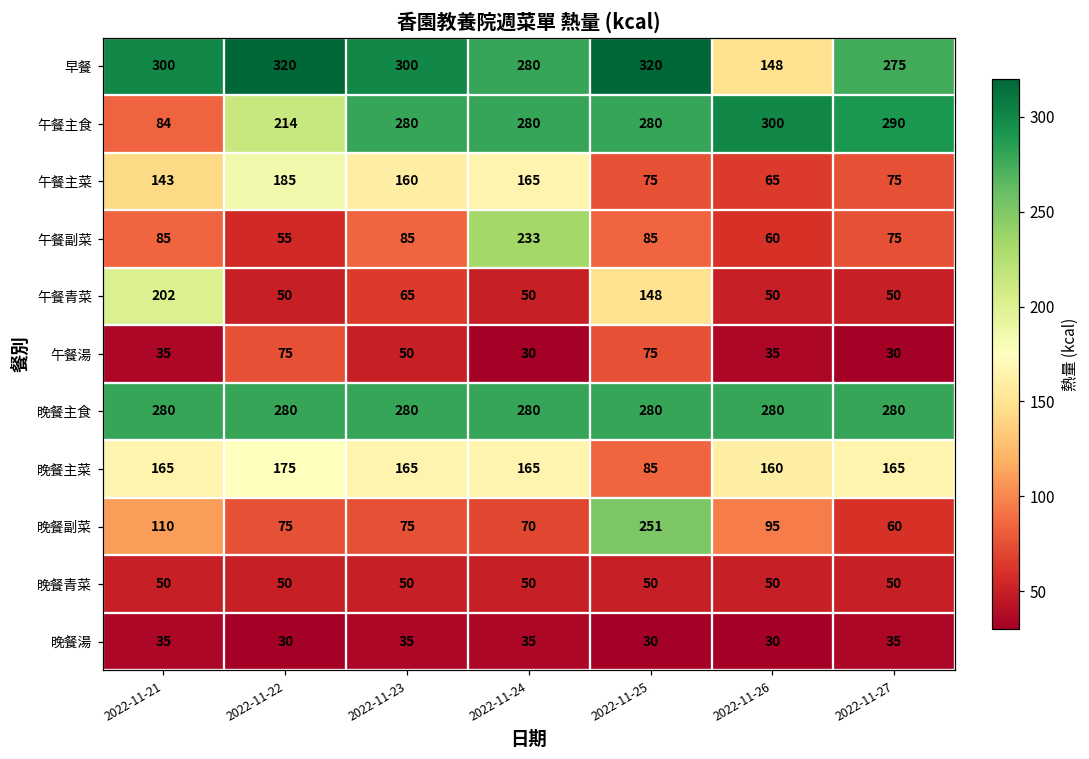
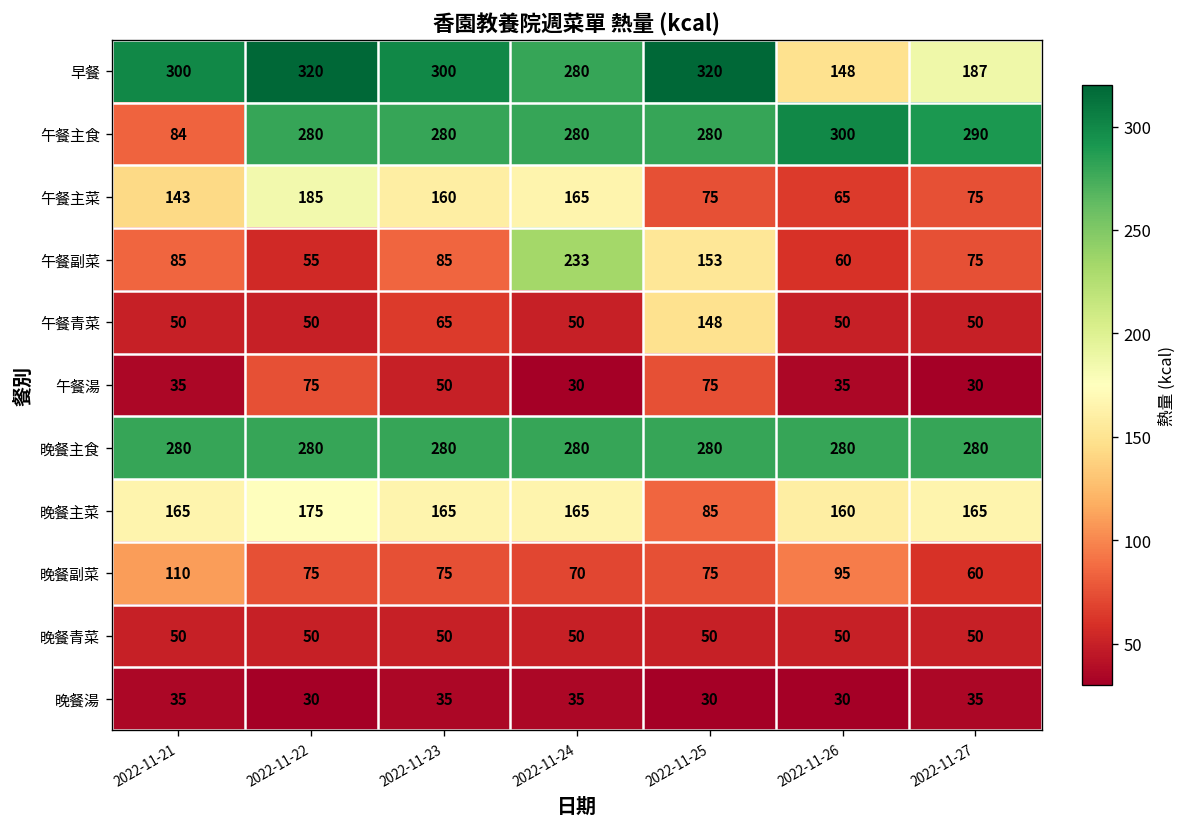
  {
    "早餐": {
      "2022-11-21": 300,
      "2022-11-22": 320,
      "2022-11-23": 300,
      "2022-11-24": 280,
      "2022-11-25": 320,
      "2022-11-26": 148,
-     "2022-11-27": 275
+     "2022-11-27": 187
    },
    "午餐主食": {
      "2022-11-21": 84,
-     "2022-11-22": 214,
+     "2022-11-22": 280,
      "2022-11-23": 280,
      "2022-11-24": 280,
      "2022-11-25": 280,
      "2022-11-26": 300,
      "2022-11-27": 290
    },
    "午餐主菜": {
      "2022-11-21": 143,
      "2022-11-22": 185,
      "2022-11-23": 160,
      "2022-11-24": 165,
      "2022-11-25": 75,
      "2022-11-26": 65,
      "2022-11-27": 75
    },
    "午餐副菜": {
      "2022-11-21": 85,
      "2022-11-22": 55,
      "2022-11-23": 85,
      "2022-11-24": 233,
-     "2022-11-25": 85,
+     "2022-11-25": 153,
      "2022-11-26": 60,
      "2022-11-27": 75
    },
    "午餐青菜": {
-     "2022-11-21": 202,
+     "2022-11-21": 50,
      "2022-11-22": 50,
      "2022-11-23": 65,
      "2022-11-24": 50,
      "2022-11-25": 148,
      "2022-11-26": 50,
      "2022-11-27": 50
    },
    "午餐湯": {
      "2022-11-21": 35,
      "2022-11-22": 75,
      "2022-11-23": 50,
      "2022-11-24": 30,
      "2022-11-25": 75,
      "2022-11-26": 35,
      "2022-11-27": 30
    },
    "晚餐主食": {
      "2022-11-21": 280,
      "2022-11-22": 280,
      "2022-11-23": 280,
      "2022-11-24": 280,
      "2022-11-25": 280,
      "2022-11-26": 280,
      "2022-11-27": 280
    },
    "晚餐主菜": {
      "2022-11-21": 165,
      "2022-11-22": 175,
      "2022-11-23": 165,
      "2022-11-24": 165,
      "2022-11-25": 85,
      "2022-11-26": 160,
      "2022-11-27": 165
    },
    "晚餐副菜": {
      "2022-11-21": 110,
      "2022-11-22": 75,
      "2022-11-23": 75,
      "2022-11-24": 70,
-     "2022-11-25": 251,
+     "2022-11-25": 75,
      "2022-11-26": 95,
      "2022-11-27": 60
    },
    "晚餐青菜": {
      "2022-11-21": 50,
      "2022-11-22": 50,
      "2022-11-23": 50,
      "2022-11-24": 50,
      "2022-11-25": 50,
      "2022-11-26": 50,
      "2022-11-27": 50
    },
    "晚餐湯": {
      "2022-11-21": 35,
      "2022-11-22": 30,
      "2022-11-23": 35,
      "2022-11-24": 35,
      "2022-11-25": 30,
      "2022-11-26": 30,
      "2022-11-27": 35
    }
  }
